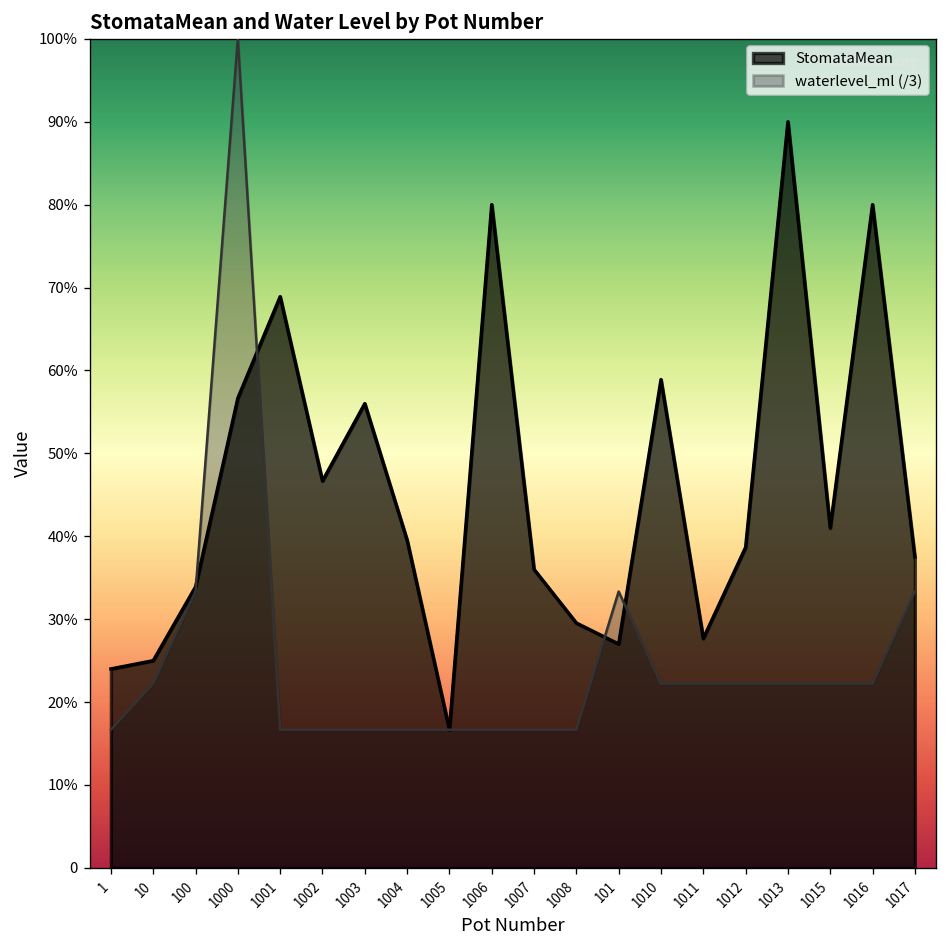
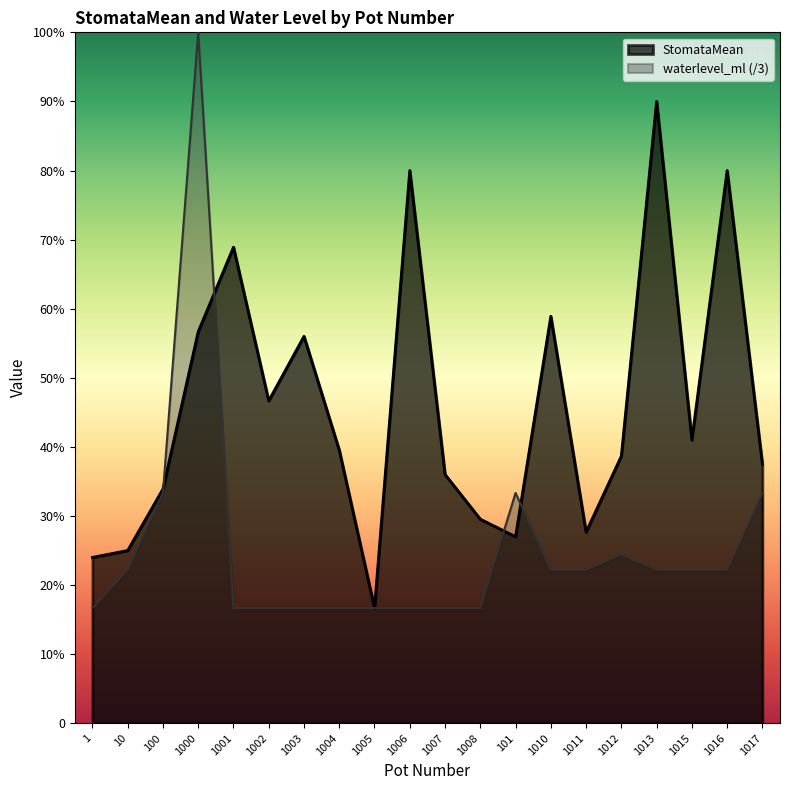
  {
    "StomataMean": {
      "1": "24%",
      "10": "25%",
      "100": "34%",
      "1000": "57%",
      "1001": "69%",
      "1002": "47%",
      "1003": "56%",
      "1004": "40%",
      "1006": "80%",
      "1007": "36%",
      "1008": "30%",
      "101": "27%",
      "1010": "59%",
      "1011": "28%",
      "1012": "39%",
      "1013": "90%",
      "1015": "41%",
      "1016": "80%",
      "1017": "38%"
    },
    "waterlevel_ml (/3)": {
      "1": "17%",
      "10": "22%",
      "100": "33%",
      "1000": "100%",
      "1001": "17%",
      "1002": "17%",
      "1003": "17%",
      "1004": "17%",
      "1006": "17%",
      "1007": "17%",
      "1008": "17%",
      "101": "33%",
      "1010": "22%",
      "1011": "22%",
-     "1012": "22%",
+     "1012": "24%",
      "1013": "22%",
      "1015": "22%",
      "1016": "22%",
      "1017": "33%"
    }
  }
